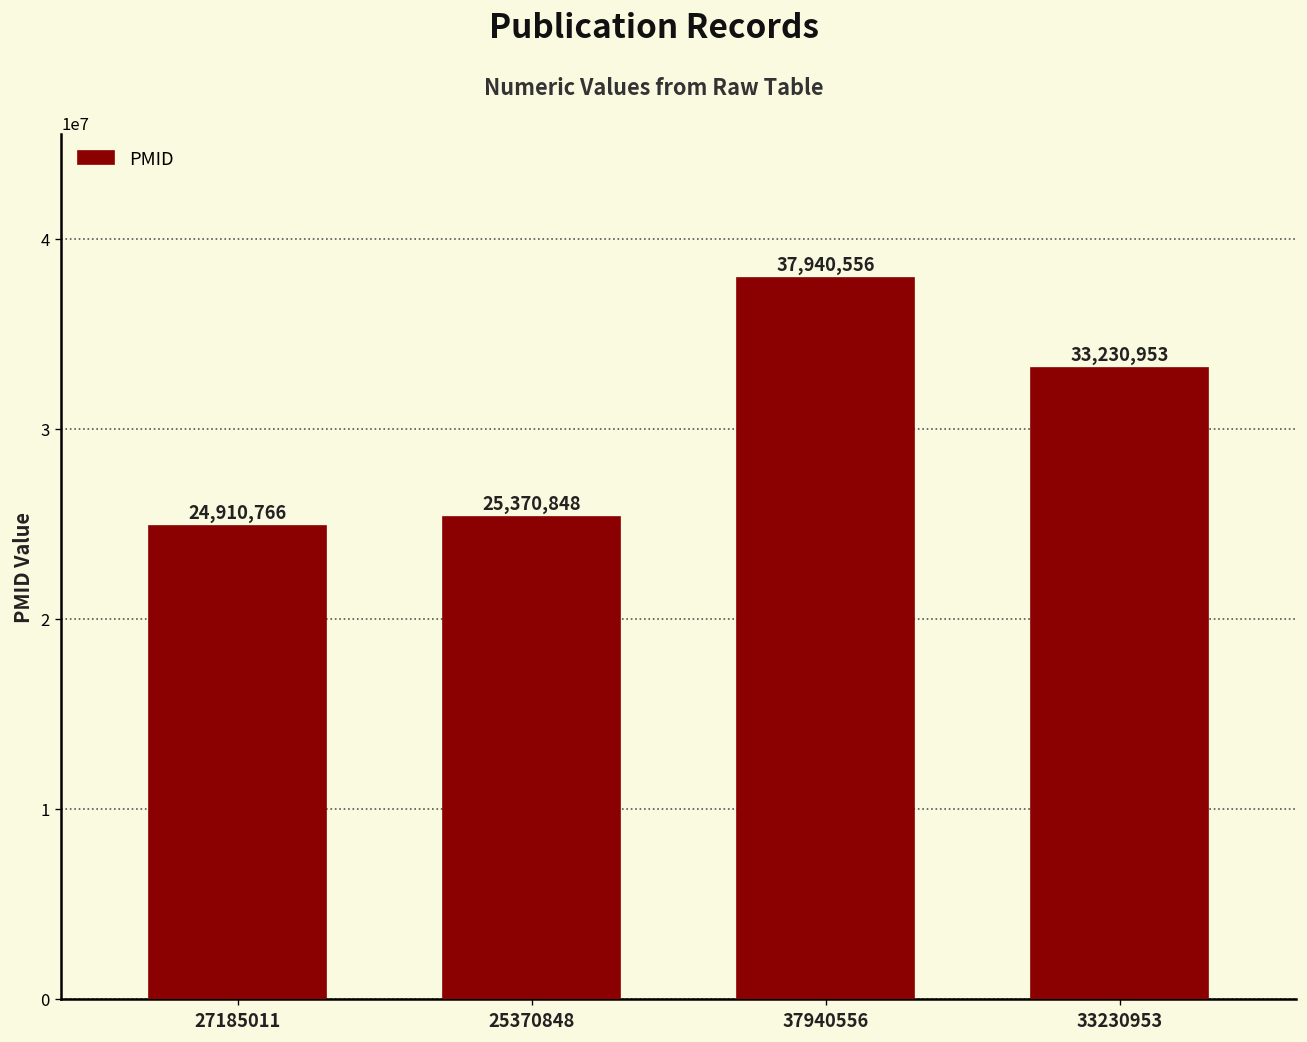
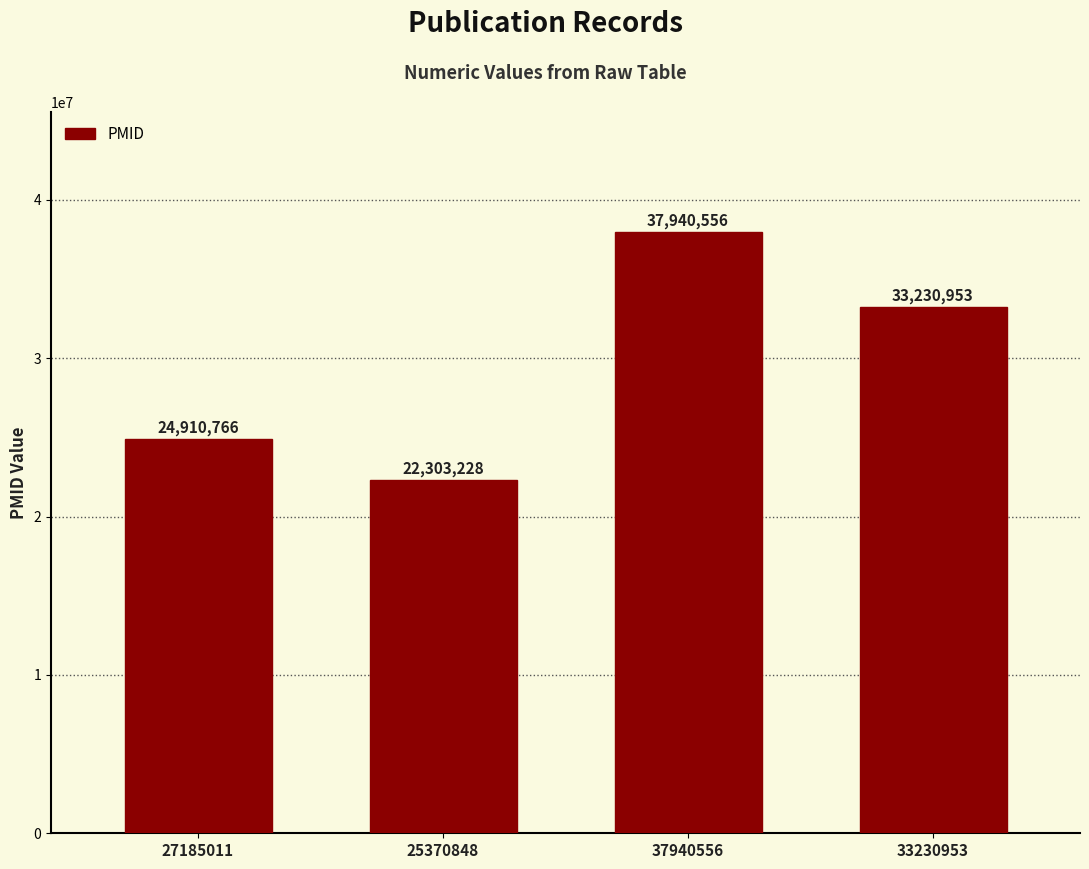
  {
    "27185011": "24,910,766",
-   "25370848": "25,370,848",
+   "25370848": "22,303,228",
    "37940556": "37,940,556",
    "33230953": "33,230,953"
  }
